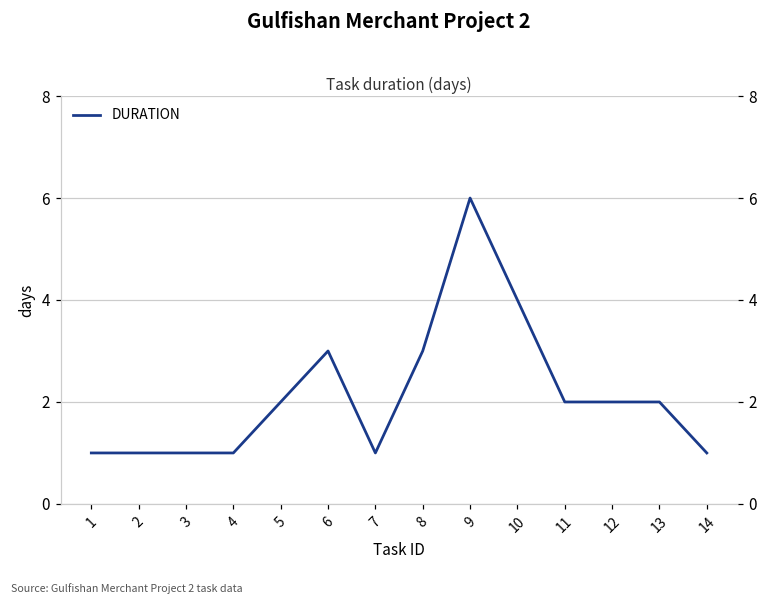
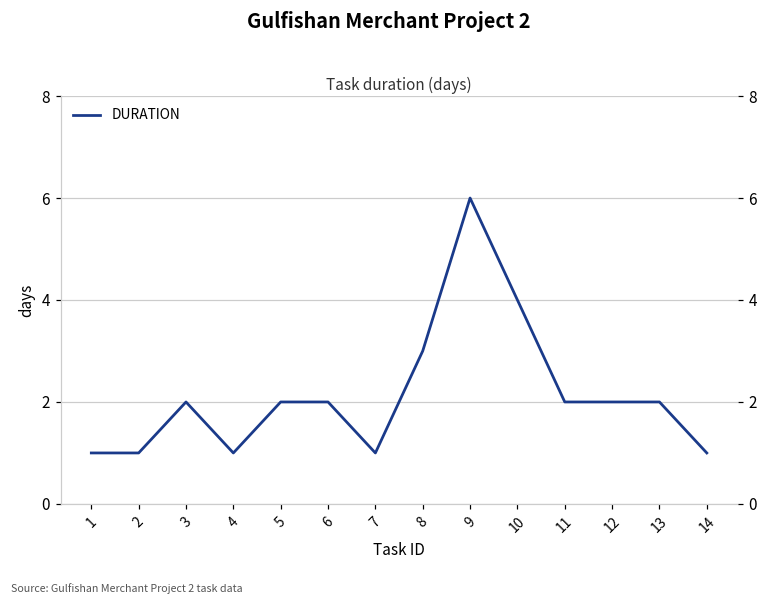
  {
    "1": 1,
    "2": 1,
-   "3": 1,
+   "3": 2,
    "4": 1,
    "5": 2,
-   "6": 3,
+   "6": 2,
    "7": 1,
    "8": 3,
    "9": 6,
    "10": 4,
    "11": 2,
    "12": 2,
    "13": 2,
    "14": 1
  }
